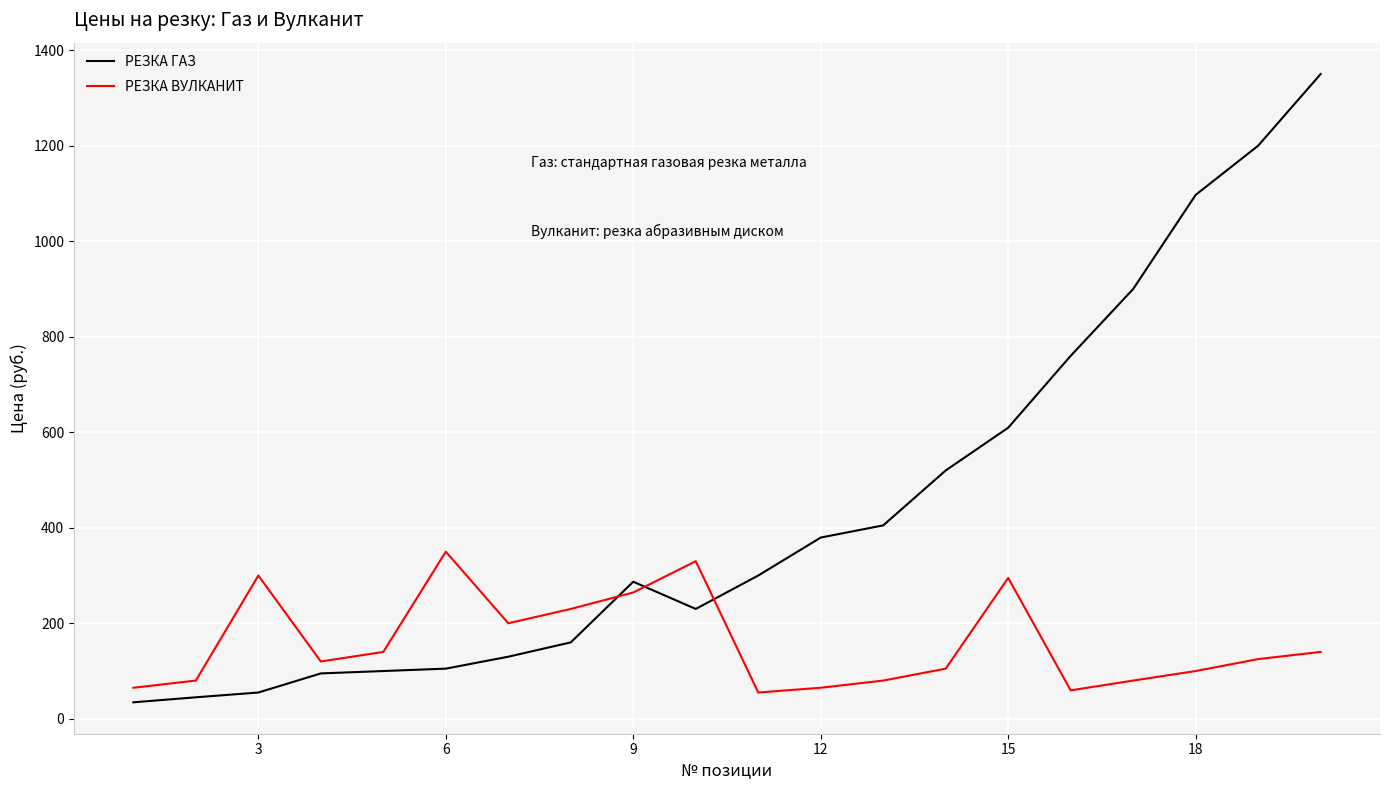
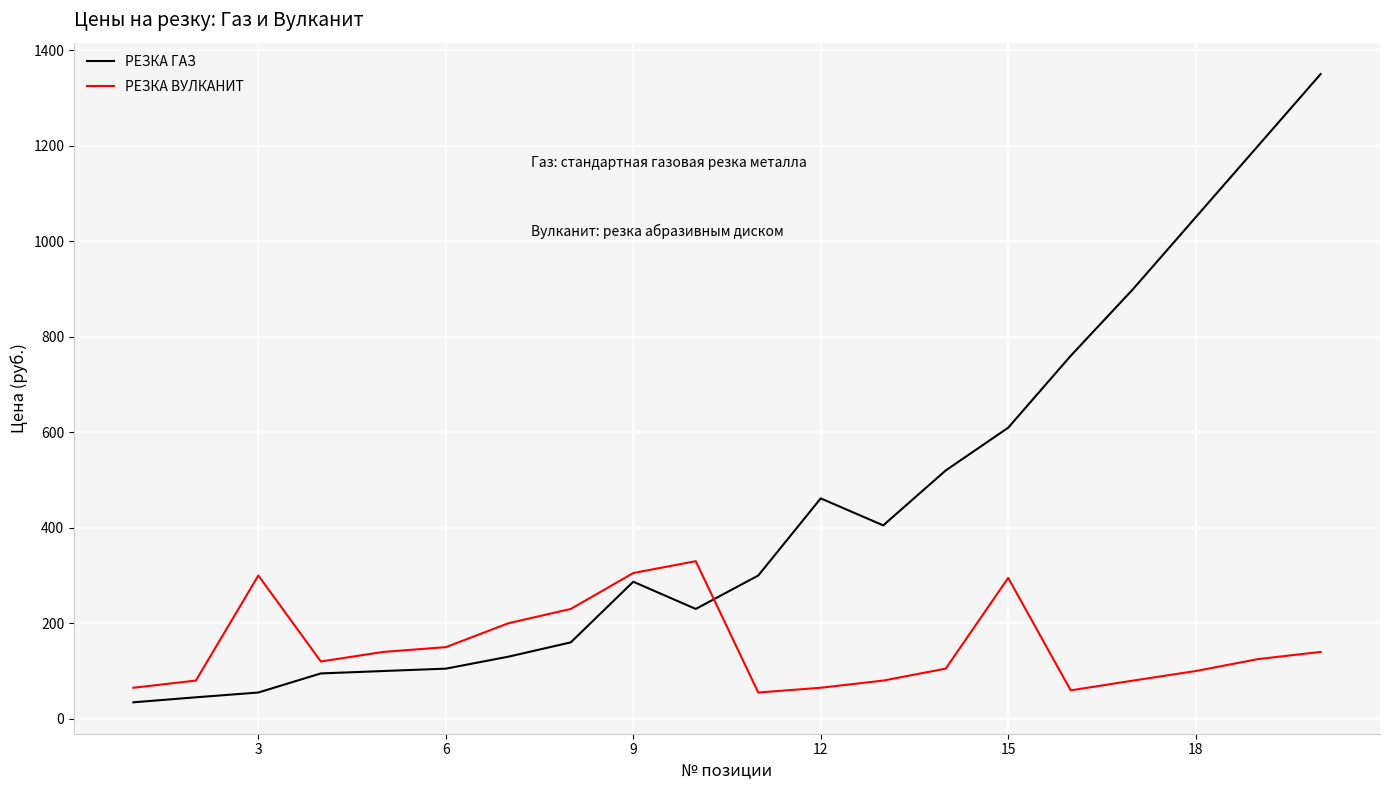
  {
    "РЕЗКА ГАЗ": {
      "3": 60,
      "6": 110,
      "9": 290,
-     "12": 380,
+     "12": 460,
      "15": 610,
-     "18": 1100
+     "18": 1050
    },
    "РЕЗКА ВУЛКАНИТ": {
      "3": 300,
-     "6": 350,
-     "9": 260,
+     "6": 150,
+     "9": 310,
      "12": 70,
      "15": 300,
      "18": 100
    }
  }
